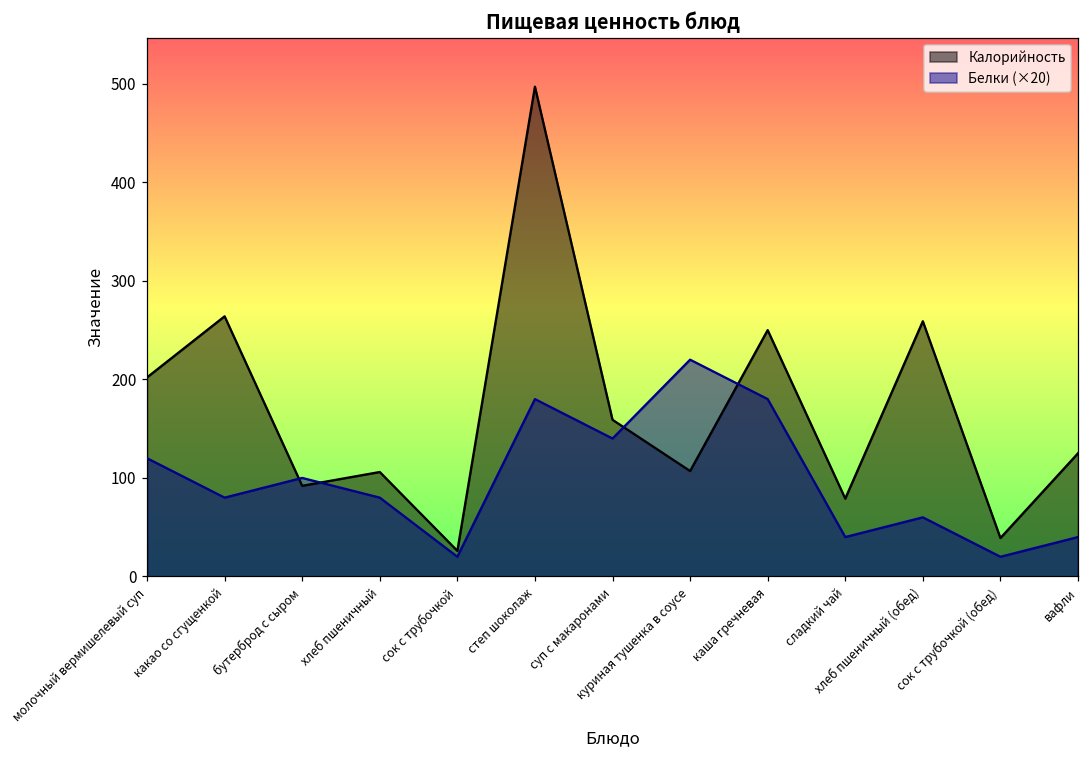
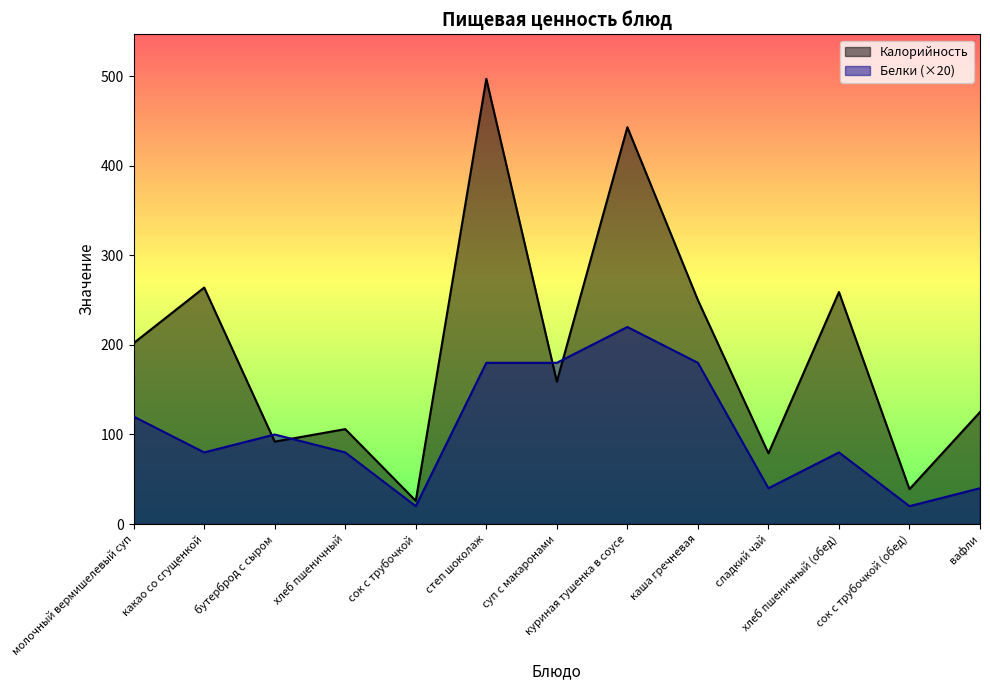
  {
    "Калорийность": {
      "молочный вермишелевый суп": 200,
      "какао со сгущенкой": 260,
      "бутерброд с сыром": 90,
      "хлеб пшеничный": 110,
      "сок с трубочкой": 30,
      "степ шоколаж": 500,
      "суп с макаронами": 160,
-     "куриная тушенка в соусе": 110,
+     "куриная тушенка в соусе": 440,
      "каша гречневая": 250,
      "сладкий чай": 80,
      "хлеб пшеничный (обед)": 260,
      "сок с трубочкой (обед)": 40,
      "вафли": 130
    },
    "Белки (×20)": {
      "молочный вермишелевый суп": 120,
      "какао со сгущенкой": 80,
      "бутерброд с сыром": 100,
      "хлеб пшеничный": 80,
      "сок с трубочкой": 20,
      "степ шоколаж": 180,
-     "суп с макаронами": 140,
+     "суп с макаронами": 180,
      "куриная тушенка в соусе": 220,
      "каша гречневая": 180,
      "сладкий чай": 40,
-     "хлеб пшеничный (обед)": 60,
+     "хлеб пшеничный (обед)": 80,
      "сок с трубочкой (обед)": 20,
      "вафли": 40
    }
  }
